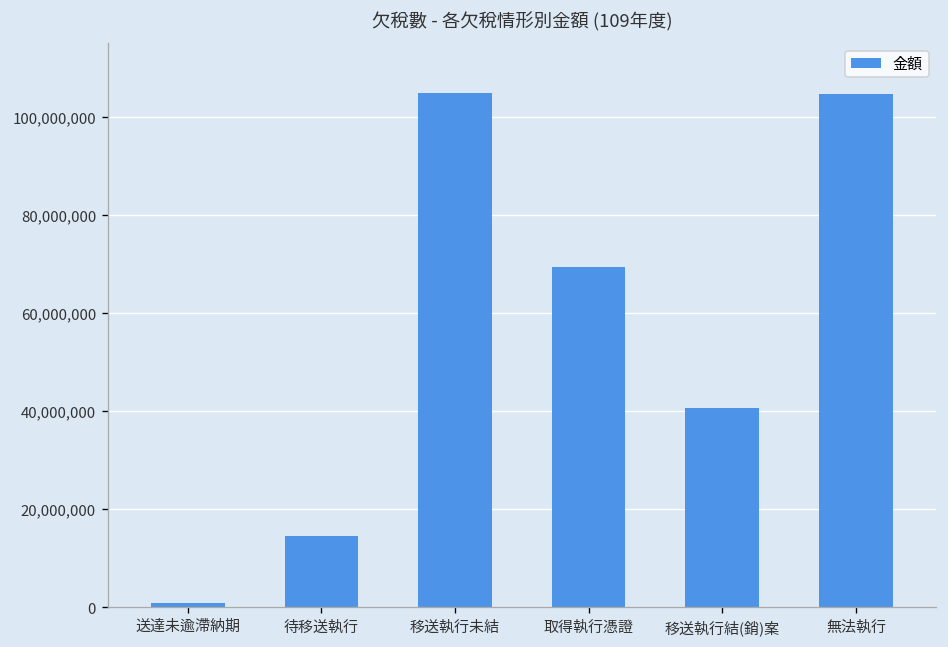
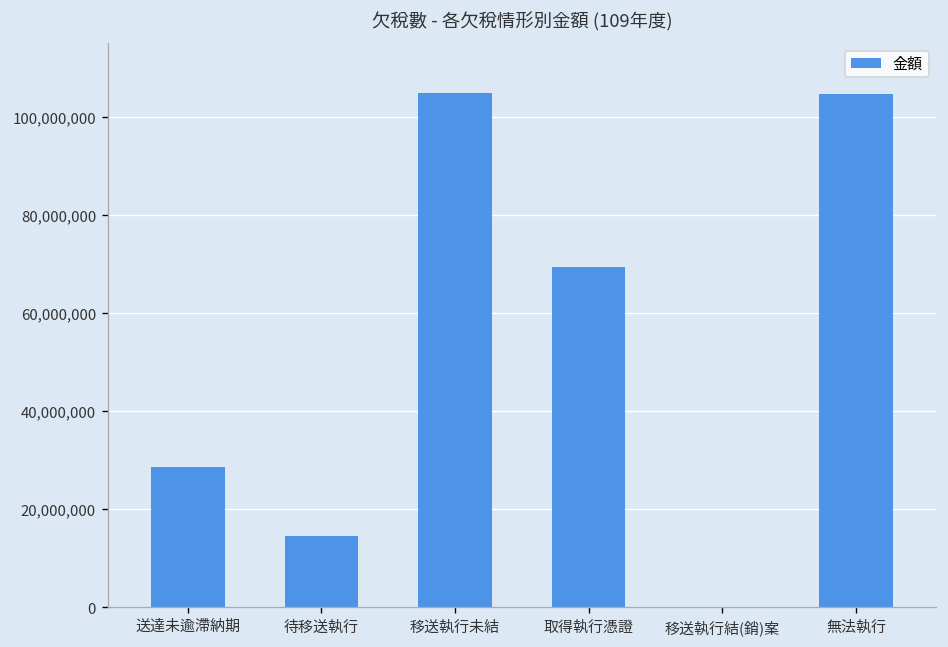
  {
-   "送達未逾滯納期": "1,000,000",
+   "送達未逾滯納期": "29,000,000",
    "待移送執行": "14,000,000",
    "移送執行未結": "105,000,000",
    "取得執行憑證": "69,000,000",
-   "移送執行結(銷)案": "41,000,000",
+   "移送執行結(銷)案": "0",
    "無法執行": "105,000,000"
  }
